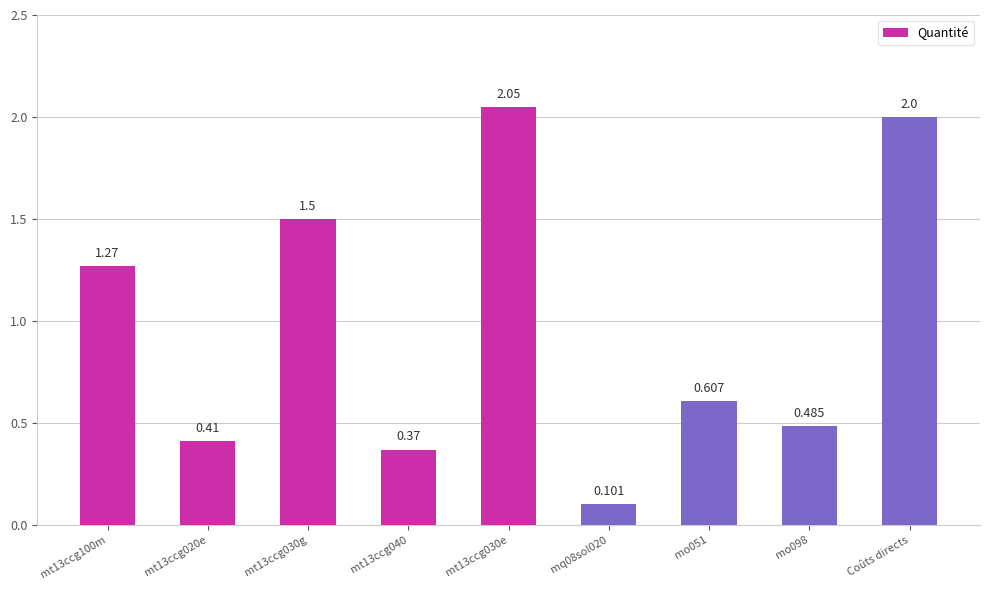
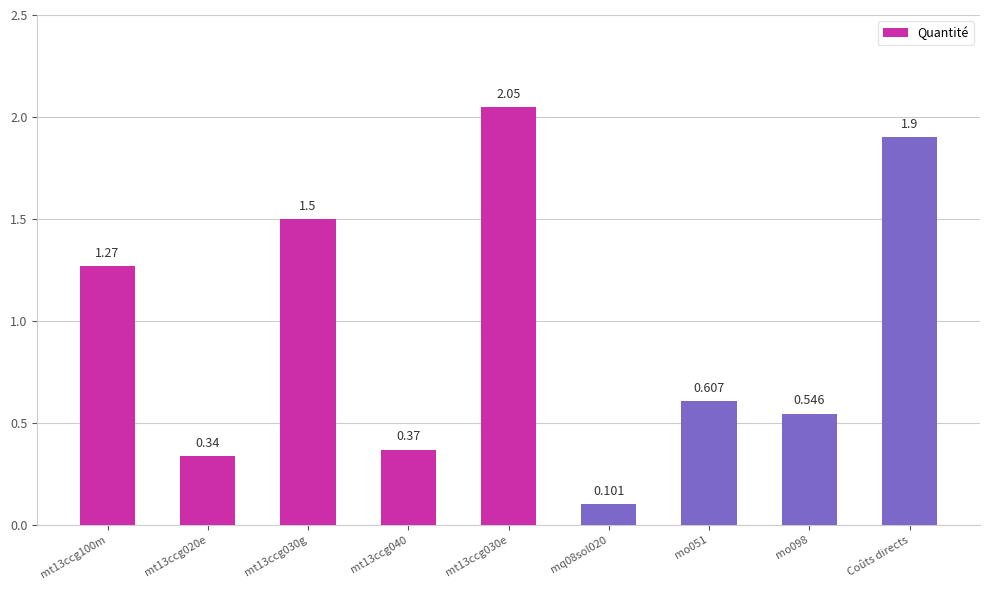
  {
    "mt13ccg100m": 1.27,
-   "mt13ccg020e": 0.41,
+   "mt13ccg020e": 0.34,
    "mt13ccg030g": 1.5,
    "mt13ccg040": 0.37,
    "mt13ccg030e": 2.05,
    "mq08sol020": 0.101,
    "mo051": 0.607,
-   "mo098": 0.485,
-   "Coûts directs": 2.0
+   "mo098": 0.546,
+   "Coûts directs": 1.9
  }
